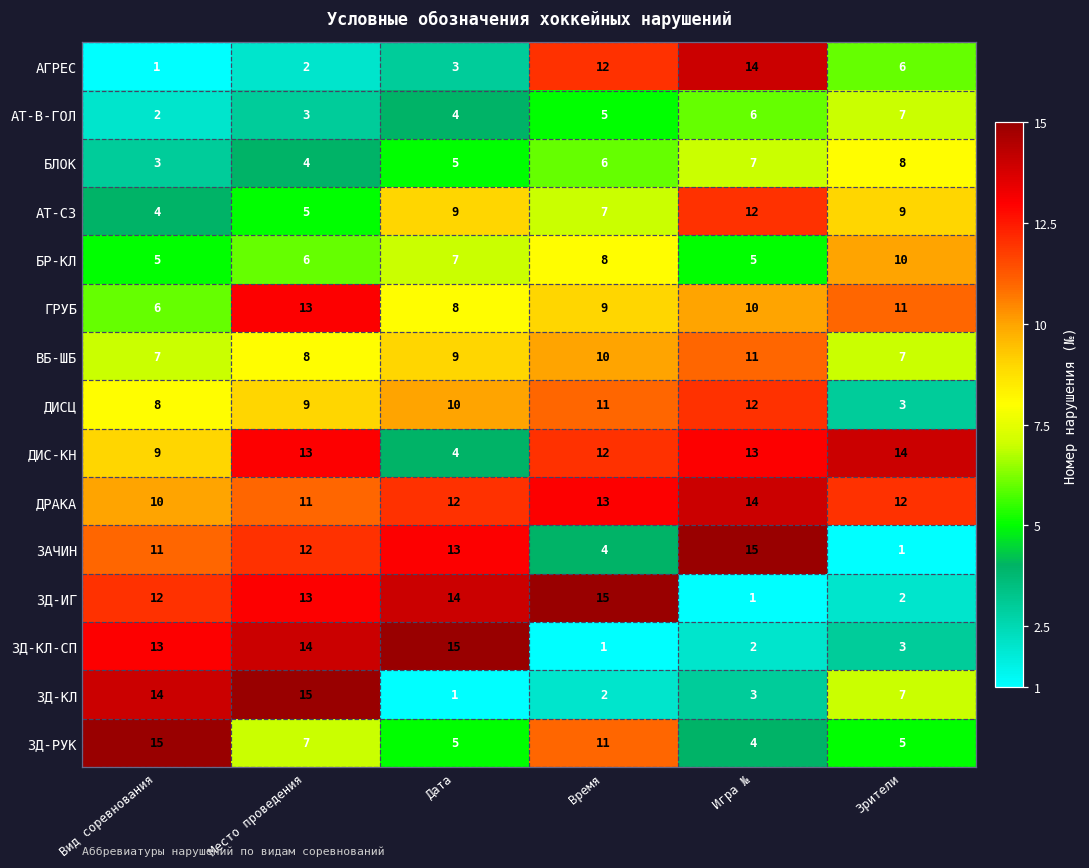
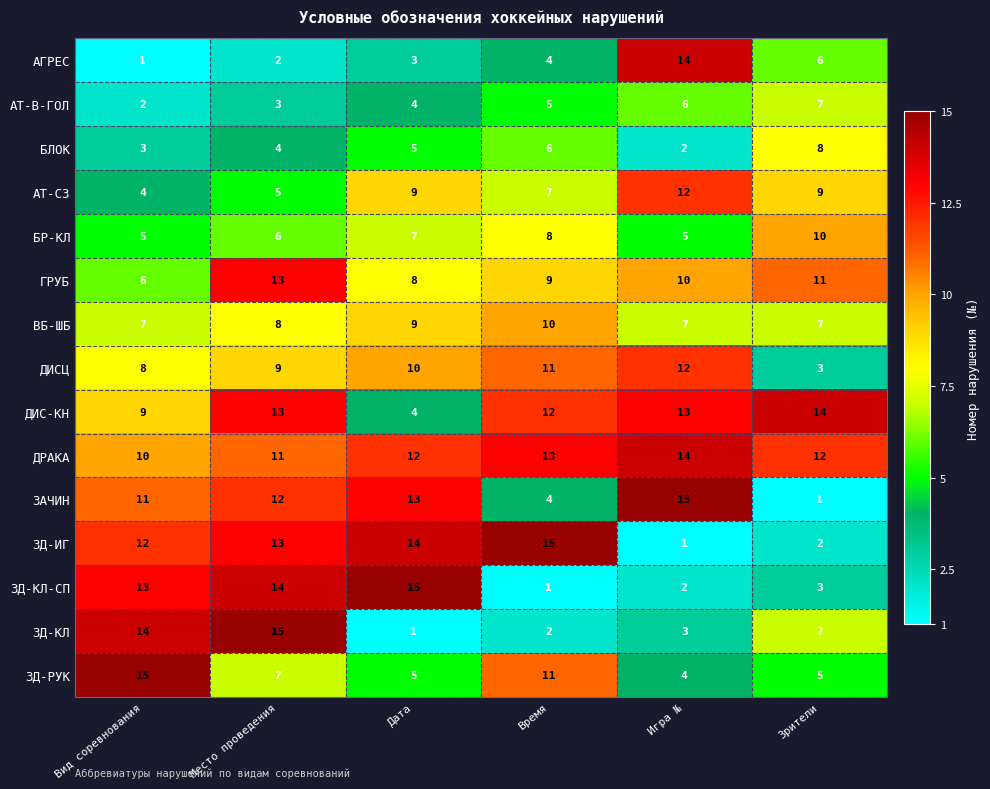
  {
    "АГРЕС": {
      "Вид соревнования": 1,
      "Место проведения": 2,
      "Дата": 3,
-     "Время": 12,
+     "Время": 4,
      "Игра №": 14,
      "Зрители": 6
    },
    "АТ-В-ГОЛ": {
      "Вид соревнования": 2,
      "Место проведения": 3,
      "Дата": 4,
      "Время": 5,
      "Игра №": 6,
      "Зрители": 7
    },
    "БЛОК": {
      "Вид соревнования": 3,
      "Место проведения": 4,
      "Дата": 5,
      "Время": 6,
-     "Игра №": 7,
+     "Игра №": 2,
      "Зрители": 8
    },
    "АТ-СЗ": {
      "Вид соревнования": 4,
      "Место проведения": 5,
      "Дата": 9,
      "Время": 7,
      "Игра №": 12,
      "Зрители": 9
    },
    "БР-КЛ": {
      "Вид соревнования": 5,
      "Место проведения": 6,
      "Дата": 7,
      "Время": 8,
      "Игра №": 5,
      "Зрители": 10
    },
    "ГРУБ": {
      "Вид соревнования": 6,
      "Место проведения": 13,
      "Дата": 8,
      "Время": 9,
      "Игра №": 10,
      "Зрители": 11
    },
    "ВБ-ШБ": {
      "Вид соревнования": 7,
      "Место проведения": 8,
      "Дата": 9,
      "Время": 10,
-     "Игра №": 11,
+     "Игра №": 7,
      "Зрители": 7
    },
    "ДИСЦ": {
      "Вид соревнования": 8,
      "Место проведения": 9,
      "Дата": 10,
      "Время": 11,
      "Игра №": 12,
      "Зрители": 3
    },
    "ДИС-КН": {
      "Вид соревнования": 9,
      "Место проведения": 13,
      "Дата": 4,
      "Время": 12,
      "Игра №": 13,
      "Зрители": 14
    },
    "ДРАКА": {
      "Вид соревнования": 10,
      "Место проведения": 11,
      "Дата": 12,
      "Время": 13,
      "Игра №": 14,
      "Зрители": 12
    },
    "ЗАЧИН": {
      "Вид соревнования": 11,
      "Место проведения": 12,
      "Дата": 13,
      "Время": 4,
      "Игра №": 15,
      "Зрители": 1
    },
    "ЗД-ИГ": {
      "Вид соревнования": 12,
      "Место проведения": 13,
      "Дата": 14,
      "Время": 15,
      "Игра №": 1,
      "Зрители": 2
    },
    "ЗД-КЛ-СП": {
      "Вид соревнования": 13,
      "Место проведения": 14,
      "Дата": 15,
      "Время": 1,
      "Игра №": 2,
      "Зрители": 3
    },
    "ЗД-КЛ": {
      "Вид соревнования": 14,
      "Место проведения": 15,
      "Дата": 1,
      "Время": 2,
      "Игра №": 3,
      "Зрители": 7
    },
    "ЗД-РУК": {
      "Вид соревнования": 15,
      "Место проведения": 7,
      "Дата": 5,
      "Время": 11,
      "Игра №": 4,
      "Зрители": 5
    }
  }
